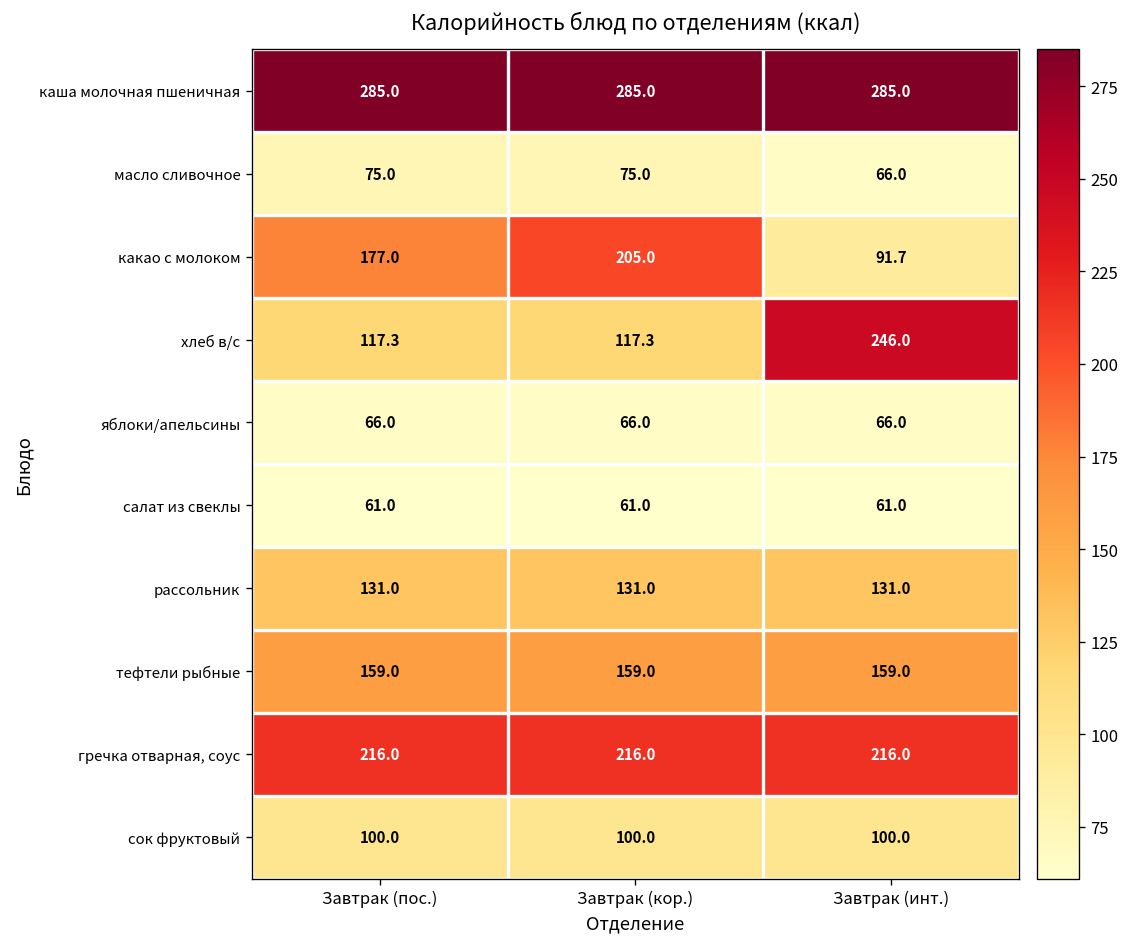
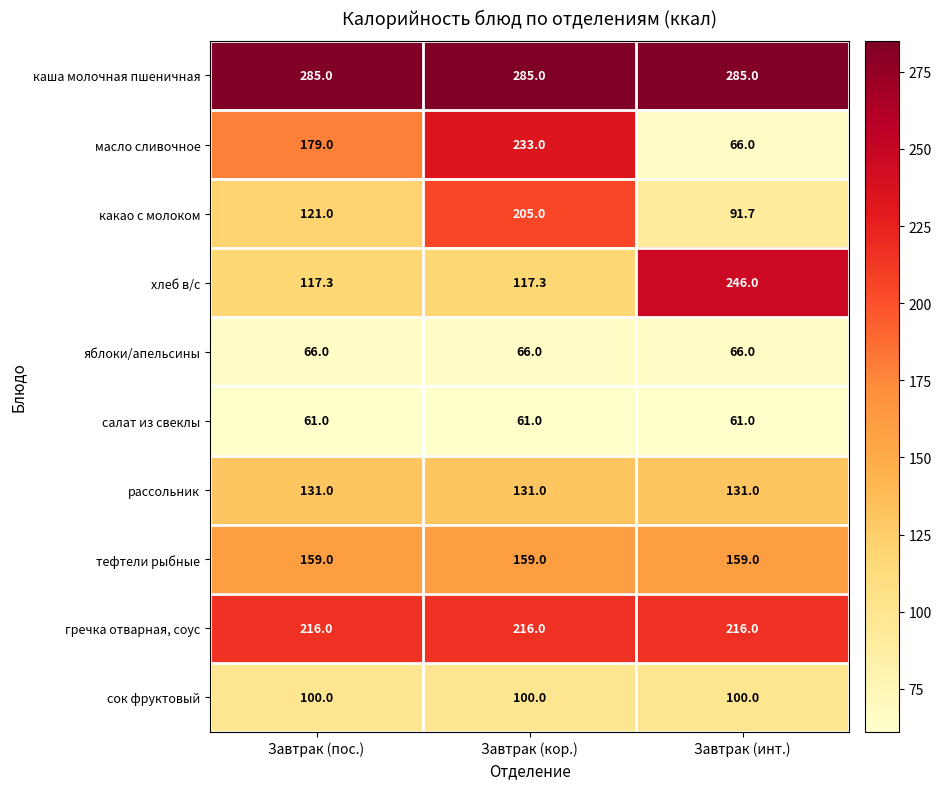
  {
    "каша молочная пшеничная": {
      "Завтрак (пос.)": 285.0,
      "Завтрак (кор.)": 285.0,
      "Завтрак (инт.)": 285.0
    },
    "масло сливочное": {
-     "Завтрак (пос.)": 75.0,
-     "Завтрак (кор.)": 75.0,
+     "Завтрак (пос.)": 179.0,
+     "Завтрак (кор.)": 233.0,
      "Завтрак (инт.)": 66.0
    },
    "какао с молоком": {
-     "Завтрак (пос.)": 177.0,
+     "Завтрак (пос.)": 121.0,
      "Завтрак (кор.)": 205.0,
      "Завтрак (инт.)": 91.7
    },
    "хлеб в/с": {
      "Завтрак (пос.)": 117.3,
      "Завтрак (кор.)": 117.3,
      "Завтрак (инт.)": 246.0
    },
    "яблоки/апельсины": {
      "Завтрак (пос.)": 66.0,
      "Завтрак (кор.)": 66.0,
      "Завтрак (инт.)": 66.0
    },
    "салат из свеклы": {
      "Завтрак (пос.)": 61.0,
      "Завтрак (кор.)": 61.0,
      "Завтрак (инт.)": 61.0
    },
    "рассольник": {
      "Завтрак (пос.)": 131.0,
      "Завтрак (кор.)": 131.0,
      "Завтрак (инт.)": 131.0
    },
    "тефтели рыбные": {
      "Завтрак (пос.)": 159.0,
      "Завтрак (кор.)": 159.0,
      "Завтрак (инт.)": 159.0
    },
    "гречка отварная, соус": {
      "Завтрак (пос.)": 216.0,
      "Завтрак (кор.)": 216.0,
      "Завтрак (инт.)": 216.0
    },
    "сок фруктовый": {
      "Завтрак (пос.)": 100.0,
      "Завтрак (кор.)": 100.0,
      "Завтрак (инт.)": 100.0
    }
  }
